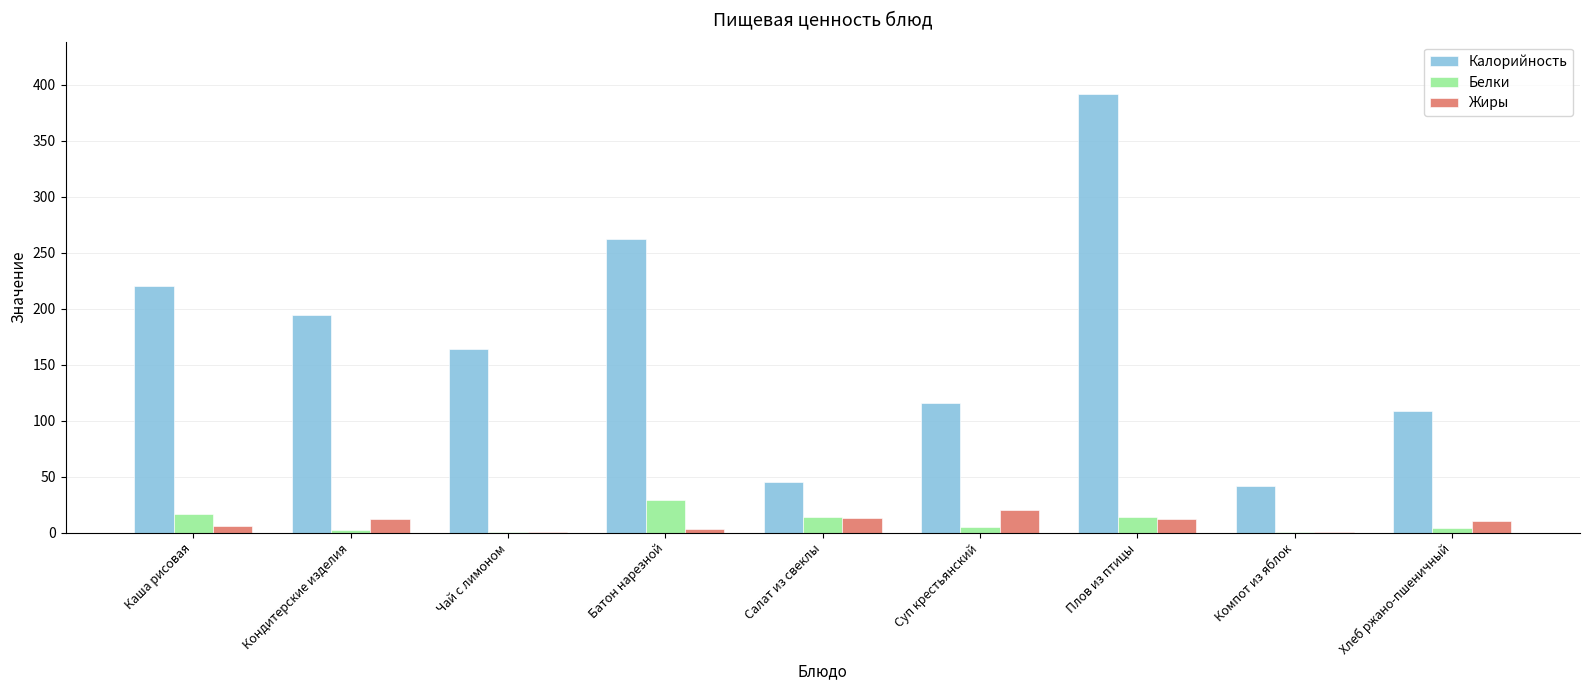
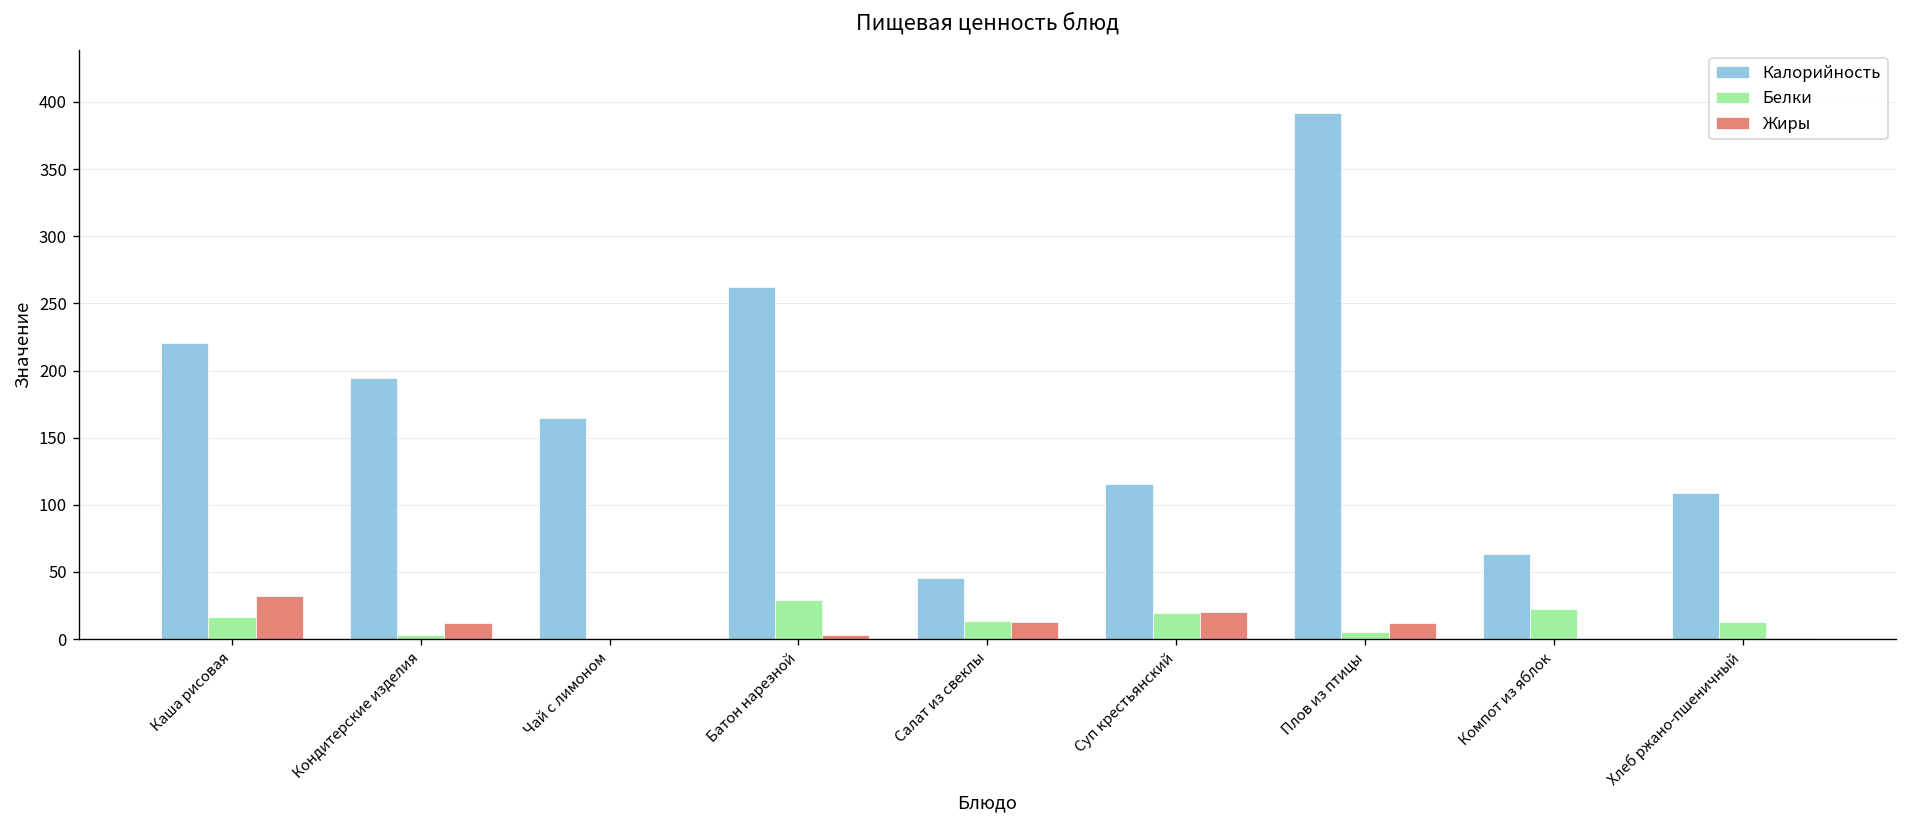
  {
    "Калорийность": {
      "Каша рисовая": 220,
      "Кондитерские изделия": 195,
      "Чай с лимоном": 164,
      "Батон нарезной": 262,
      "Салат из свеклы": 46,
      "Суп крестьянский": 116,
      "Плов из птицы": 392,
-     "Компот из яблок": 42,
+     "Компот из яблок": 64,
      "Хлеб ржано-пшеничный": 109
    },
    "Белки": {
      "Каша рисовая": 16,
      "Кондитерские изделия": 3,
      "Батон нарезной": 29,
      "Салат из свеклы": 14,
-     "Суп крестьянский": 5,
-     "Плов из птицы": 14,
-     "Компот из яблок": 0,
-     "Хлеб ржано-пшеничный": 4
+     "Суп крестьянский": 20,
+     "Плов из птицы": 6,
+     "Компот из яблок": 22,
+     "Хлеб ржано-пшеничный": 13
    },
    "Жиры": {
-     "Каша рисовая": 6,
+     "Каша рисовая": 32,
      "Кондитерские изделия": 12,
      "Батон нарезной": 3,
      "Салат из свеклы": 13,
      "Суп крестьянский": 20,
      "Плов из птицы": 12,
-     "Хлеб ржано-пшеничный": 11
+     "Хлеб ржано-пшеничный": 1
    }
  }
